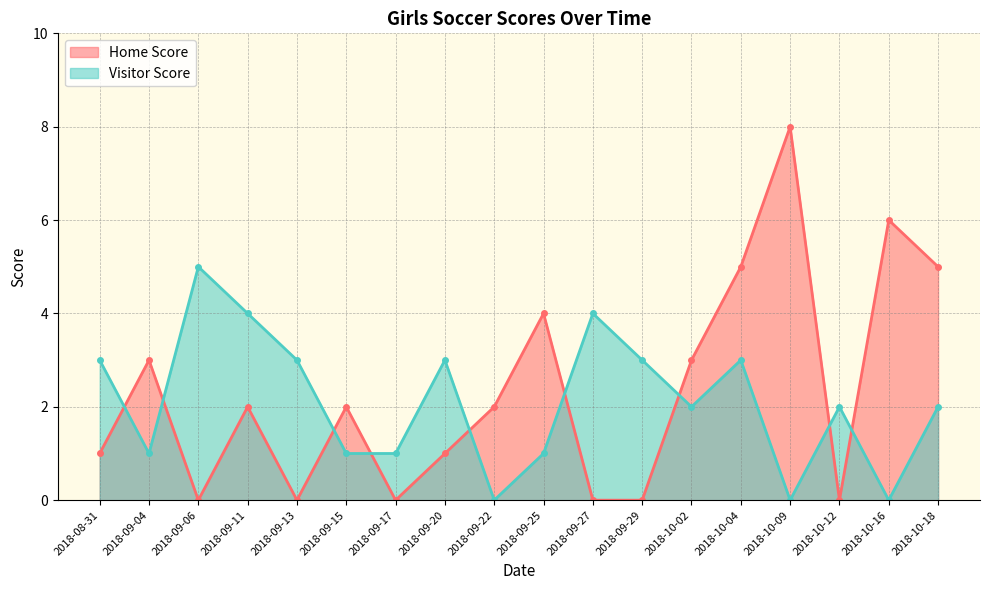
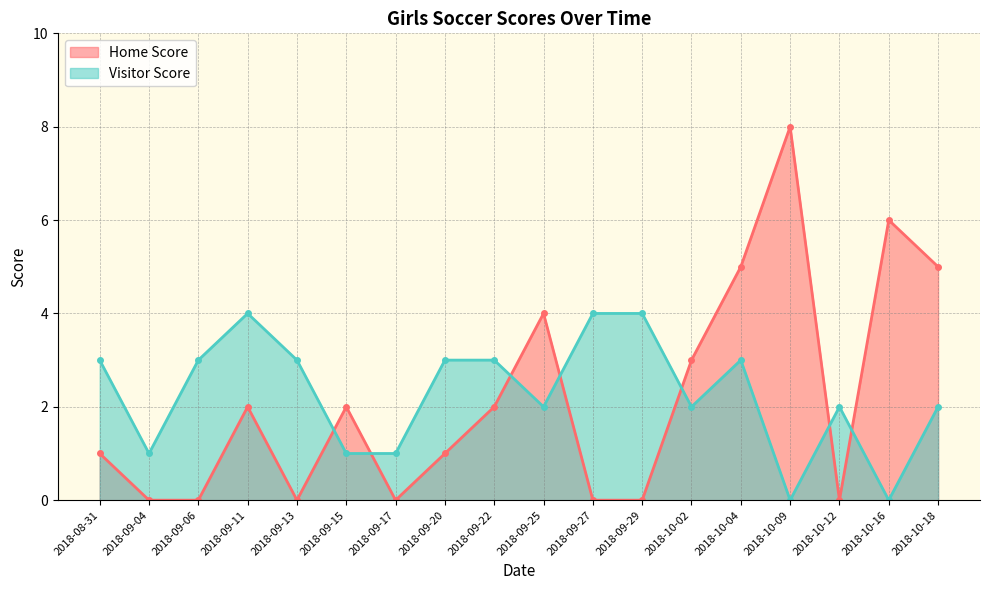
  {
    "Home Score": {
      "2018-08-31": 1,
-     "2018-09-04": 3,
+     "2018-09-04": 0,
      "2018-09-06": 0,
      "2018-09-11": 2,
      "2018-09-13": 0,
      "2018-09-15": 2,
      "2018-09-17": 0,
      "2018-09-20": 1,
      "2018-09-22": 2,
      "2018-09-25": 4,
      "2018-09-27": 0,
      "2018-09-29": 0,
      "2018-10-02": 3,
      "2018-10-04": 5,
      "2018-10-09": 8,
      "2018-10-12": 0,
      "2018-10-16": 6,
      "2018-10-18": 5
    },
    "Visitor Score": {
      "2018-08-31": 3,
      "2018-09-04": 1,
-     "2018-09-06": 5,
+     "2018-09-06": 3,
      "2018-09-11": 4,
      "2018-09-13": 3,
      "2018-09-15": 1,
      "2018-09-17": 1,
      "2018-09-20": 3,
-     "2018-09-22": 0,
-     "2018-09-25": 1,
+     "2018-09-22": 3,
+     "2018-09-25": 2,
      "2018-09-27": 4,
-     "2018-09-29": 3,
+     "2018-09-29": 4,
      "2018-10-02": 2,
      "2018-10-04": 3,
      "2018-10-09": 0,
      "2018-10-12": 2,
      "2018-10-16": 0,
      "2018-10-18": 2
    }
  }
